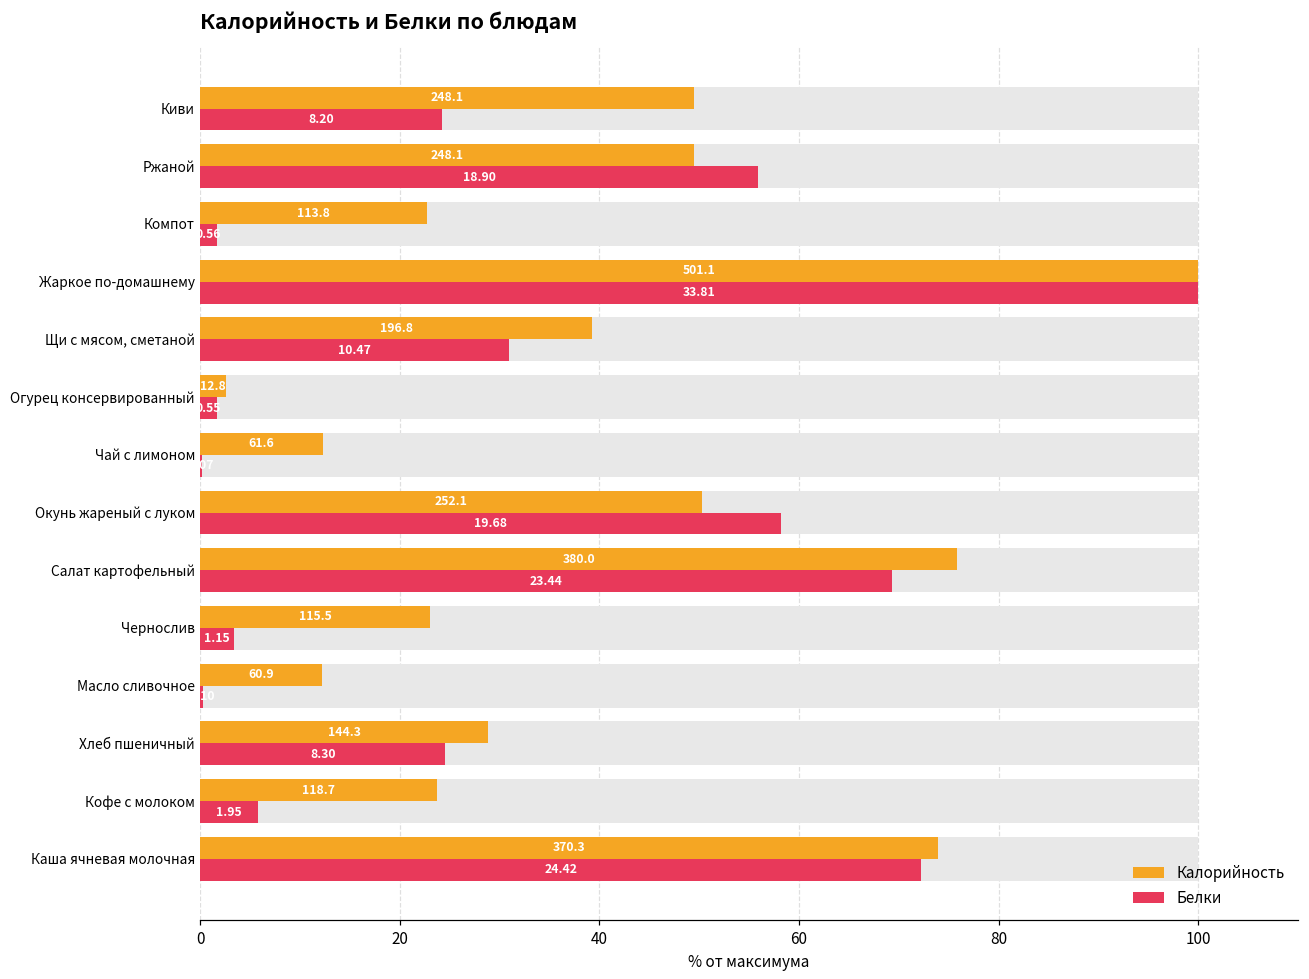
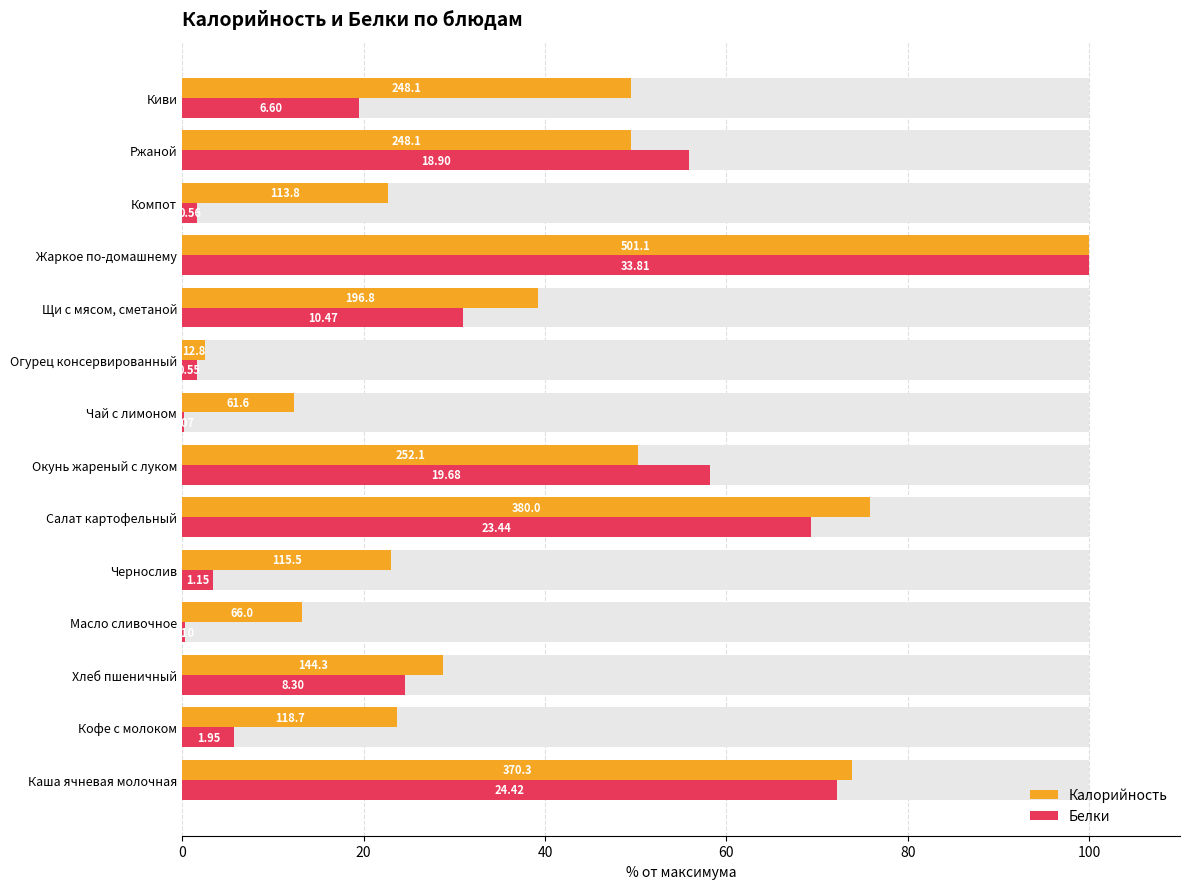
  {
    "Калорийность": {
-     "Масло сливочное": 60.9
+     "Масло сливочное": 66.0
    },
    "Белки": {
-     "Киви": 8.20
+     "Киви": 6.60
    }
  }
